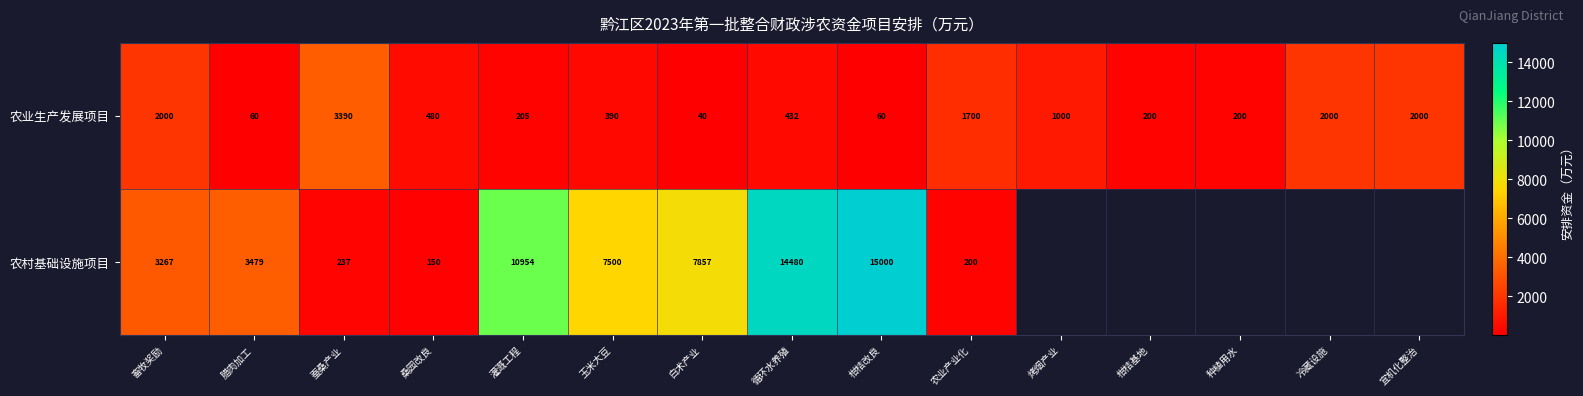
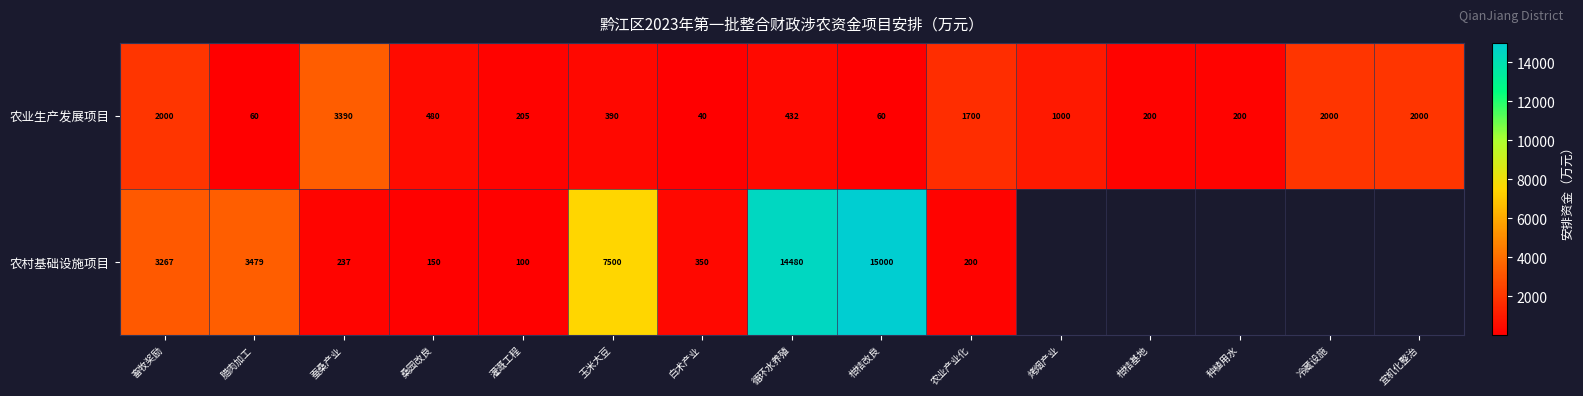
  {
    "农业生产发展项目": {
      "畜牧奖励": 2000,
      "腊肉加工": 60,
      "蚕桑产业": 3390,
      "桑园改良": 480,
      "灌溉工程": 205,
      "玉米大豆": 390,
      "白术产业": 40,
      "循环水养殖": 432,
      "柑桔改良": 60,
      "农业产业化": 1700,
      "烤烟产业": 1000,
      "柑桔基地": 200,
      "种植用水": 200,
      "冷藏设施": 2000,
      "宜机化整治": 2000
    },
    "农村基础设施项目": {
      "畜牧奖励": 3267,
      "腊肉加工": 3479,
      "蚕桑产业": 237,
      "桑园改良": 150,
-     "灌溉工程": 10954,
+     "灌溉工程": 100,
      "玉米大豆": 7500,
-     "白术产业": 7857,
+     "白术产业": 350,
      "循环水养殖": 14480,
      "柑桔改良": 15000,
      "农业产业化": 200
    }
  }
